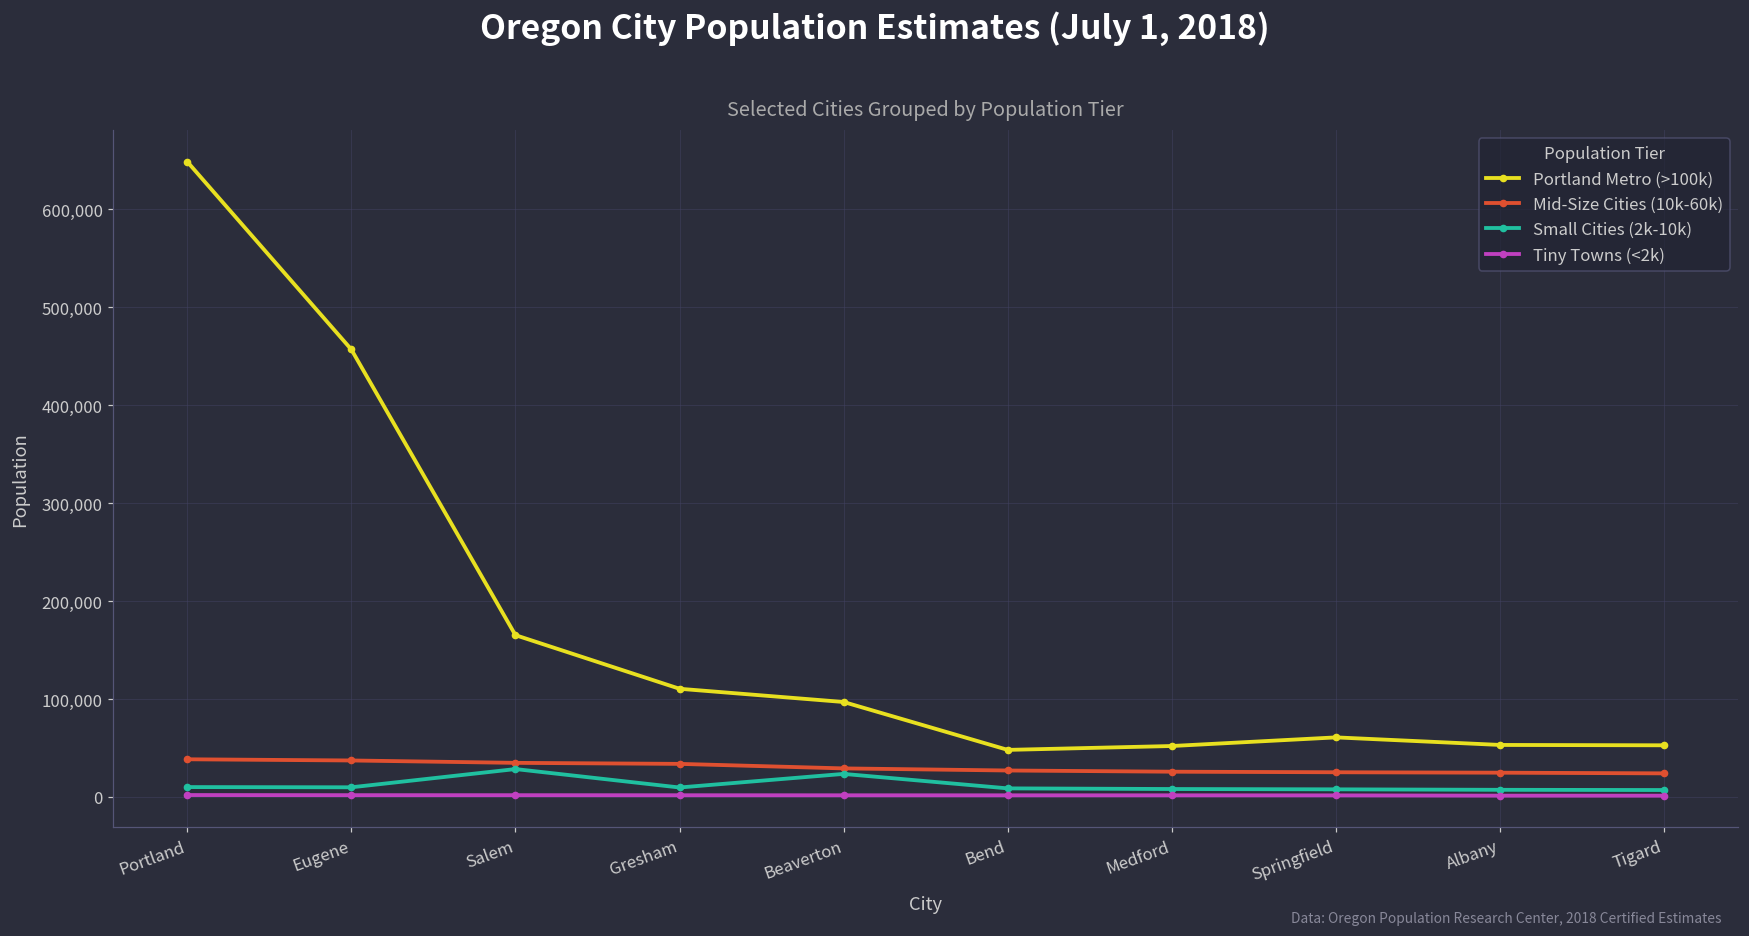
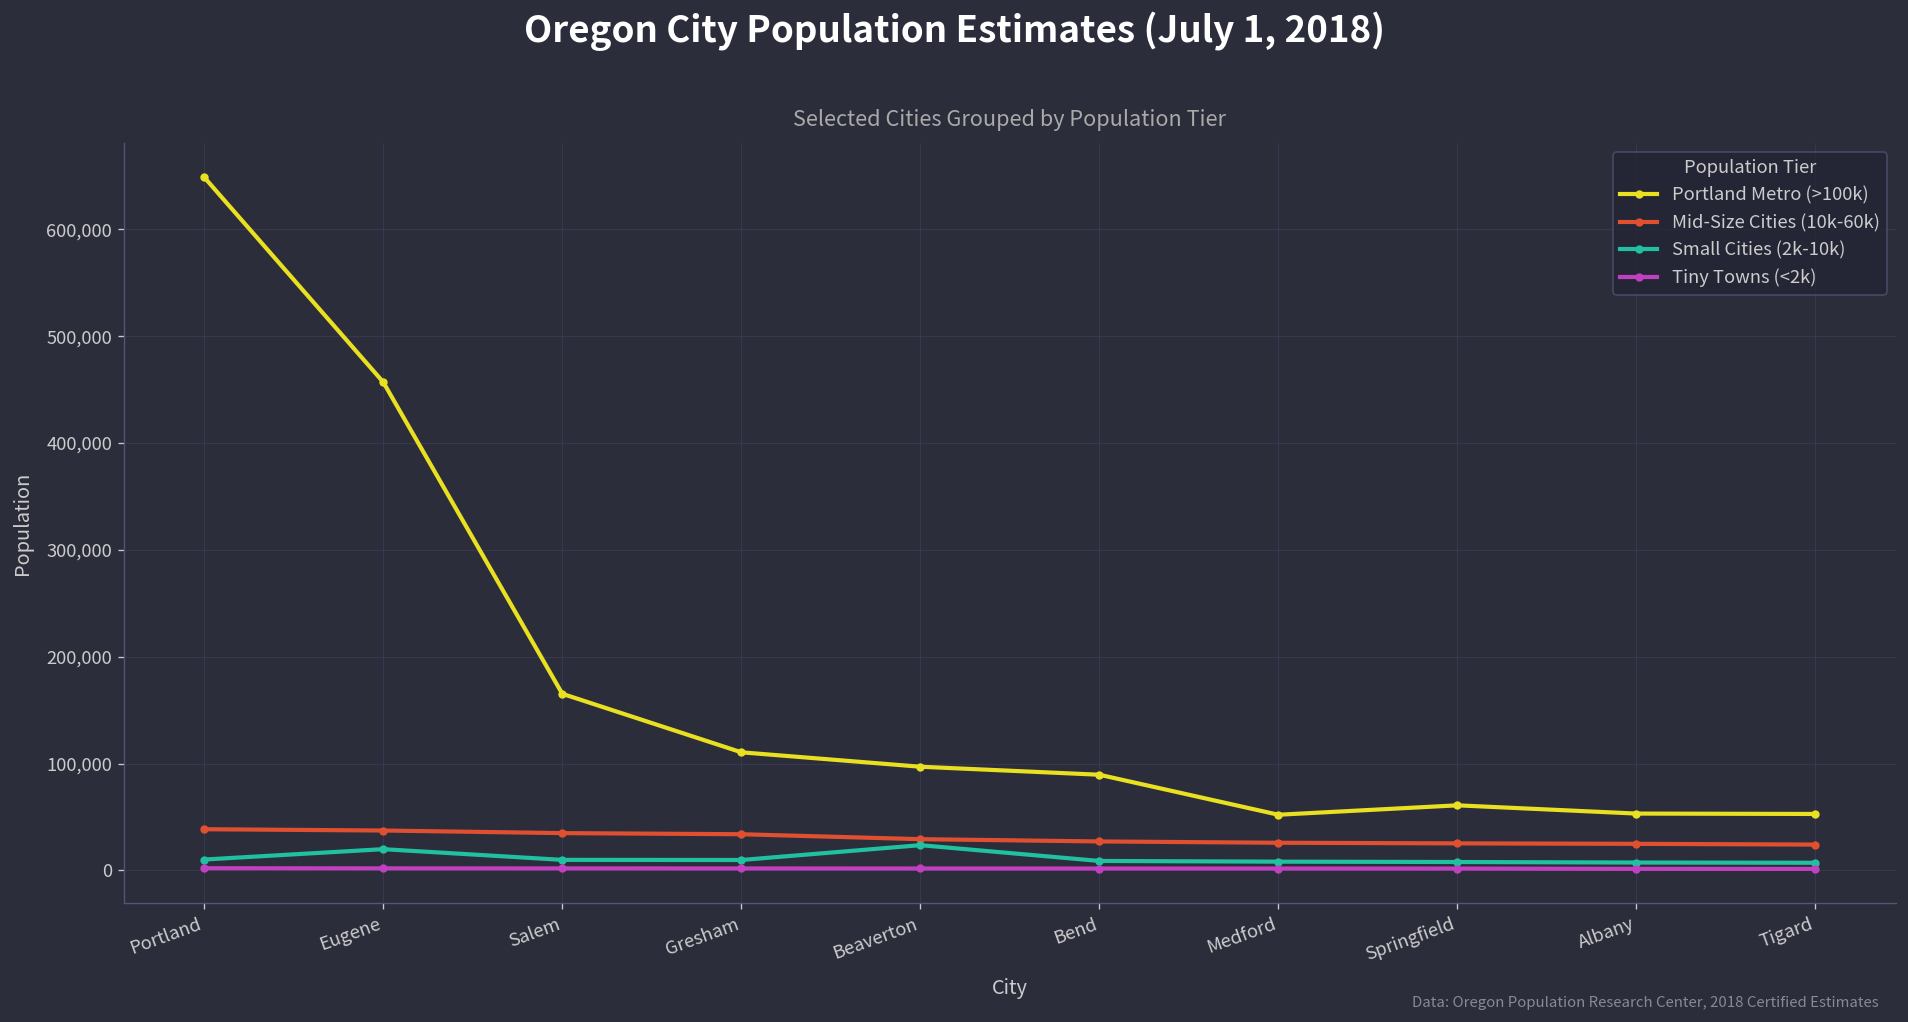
  {
    "Portland Metro (>100k)": {
      "Portland": "650,000",
      "Eugene": "460,000",
      "Salem": "170,000",
      "Gresham": "110,000",
      "Beaverton": "100,000",
-     "Bend": "50,000",
+     "Bend": "90,000",
      "Medford": "50,000",
      "Springfield": "60,000",
      "Albany": "50,000",
      "Tigard": "50,000"
    },
    "Mid-Size Cities (10k-60k)": {
      "Portland": "40,000",
      "Eugene": "40,000",
      "Salem": "30,000",
      "Gresham": "30,000",
      "Beaverton": "30,000",
      "Bend": "30,000",
      "Medford": "30,000",
      "Springfield": "30,000",
      "Albany": "20,000",
      "Tigard": "20,000"
    },
    "Small Cities (2k-10k)": {
      "Portland": "10,000",
-     "Eugene": "10,000",
-     "Salem": "30,000",
+     "Eugene": "20,000",
+     "Salem": "10,000",
      "Gresham": "10,000",
      "Beaverton": "20,000",
      "Bend": "10,000",
      "Medford": "10,000",
      "Springfield": "10,000",
      "Albany": "10,000",
      "Tigard": "10,000"
    },
    "Tiny Towns (<2k)": {
      "Portland": "0",
      "Eugene": "0",
      "Salem": "0",
      "Gresham": "0",
      "Beaverton": "0",
      "Bend": "0",
      "Medford": "0",
      "Springfield": "0",
      "Albany": "0",
      "Tigard": "0"
    }
  }
